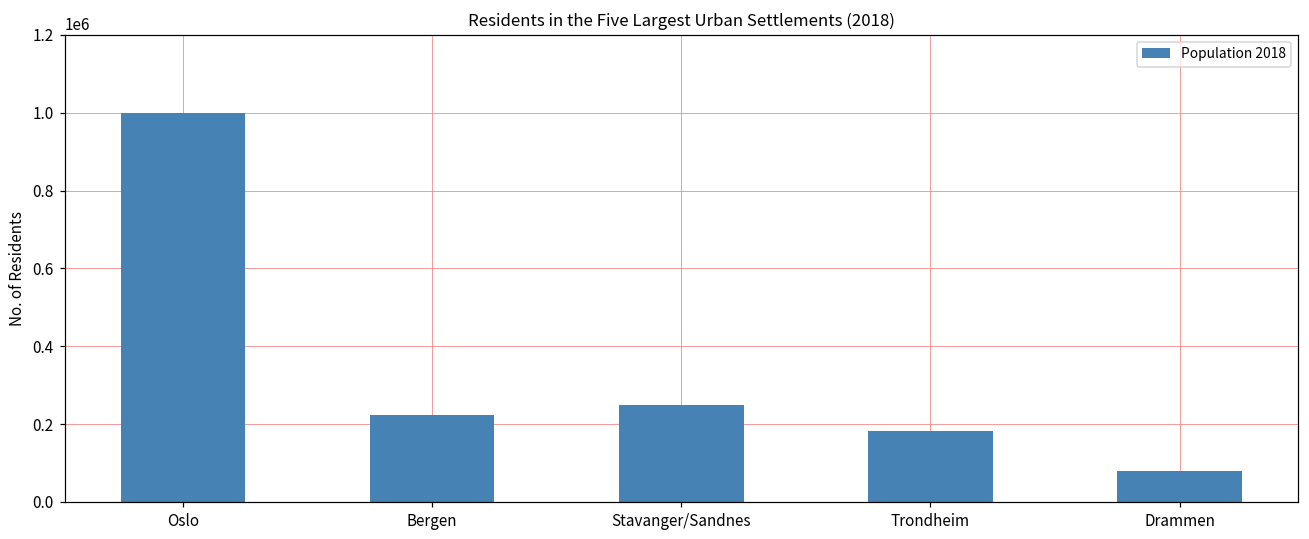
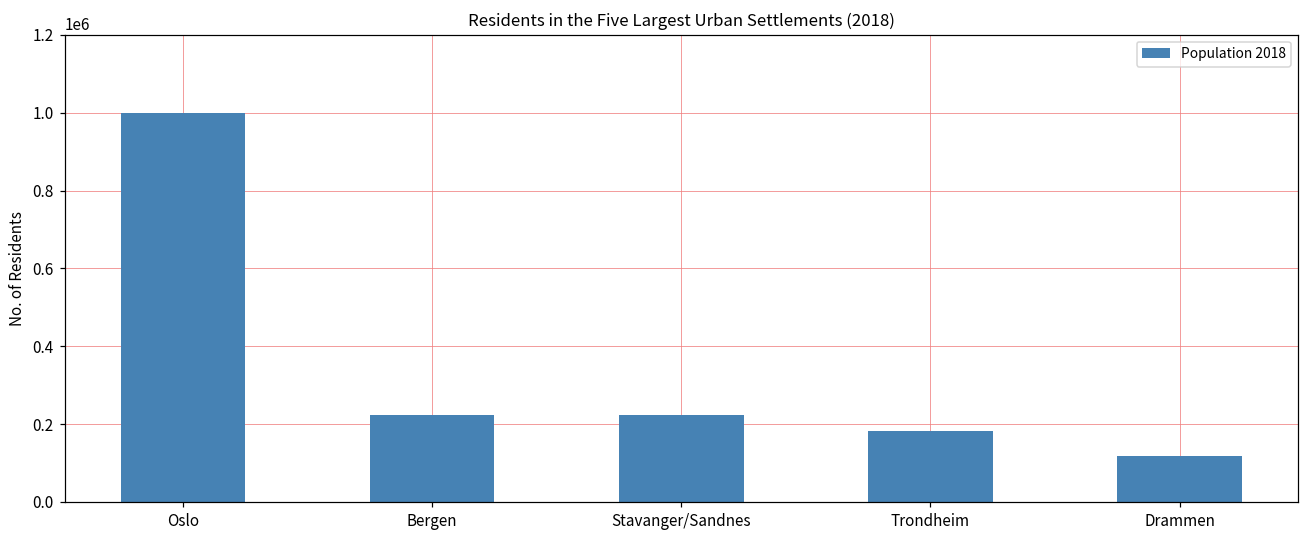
  {
    "Oslo": 1000000,
    "Bergen": 220000,
-   "Stavanger/Sandnes": 250000,
+   "Stavanger/Sandnes": 220000,
    "Trondheim": 180000,
-   "Drammen": 80000
+   "Drammen": 120000
  }
